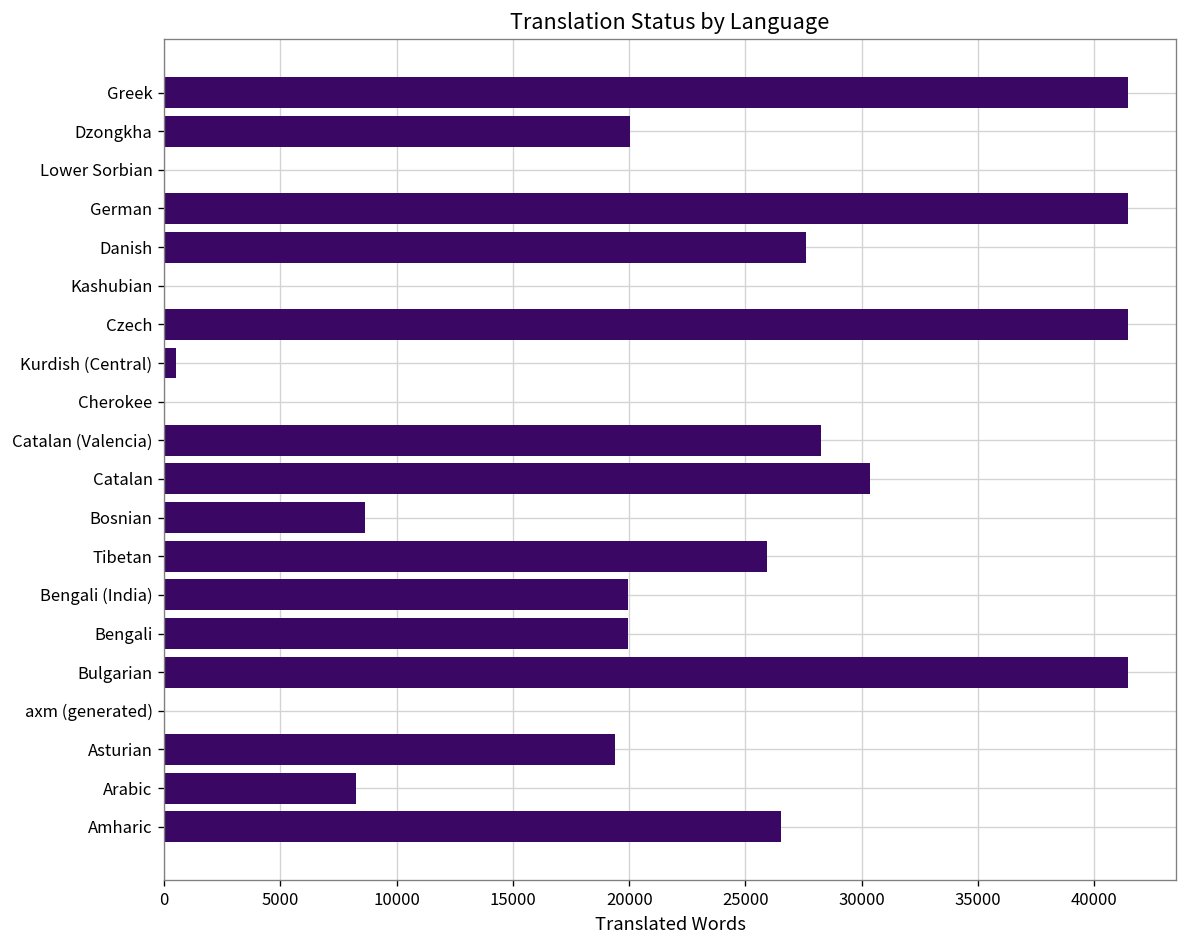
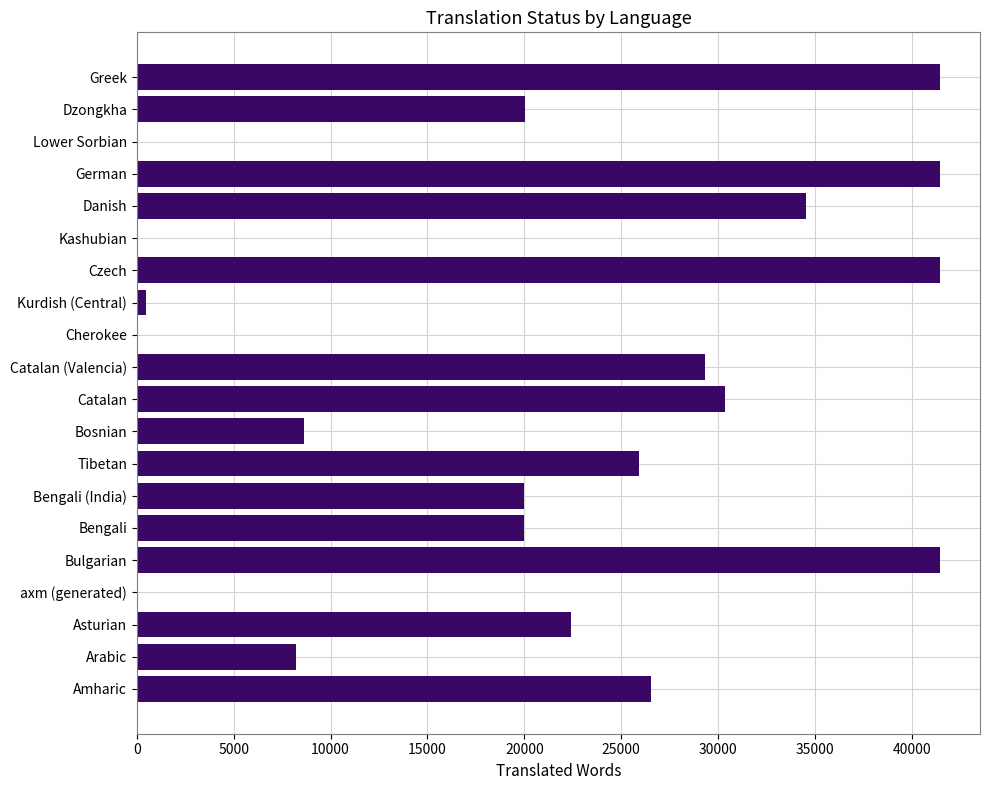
  {
    "Greek": 41400,
    "Dzongkha": 20000,
    "Lower Sorbian": 0,
    "German": 41400,
-   "Danish": 27600,
+   "Danish": 34500,
    "Kashubian": 0,
    "Czech": 41400,
    "Kurdish (Central)": 500,
    "Cherokee": 0,
-   "Catalan (Valencia)": 28200,
+   "Catalan (Valencia)": 29300,
    "Catalan": 30400,
    "Bosnian": 8600,
    "Tibetan": 25900,
    "Bengali (India)": 20000,
    "Bengali": 20000,
    "Bulgarian": 41400,
    "axm (generated)": 0,
-   "Asturian": 19400,
+   "Asturian": 22400,
    "Arabic": 8200,
    "Amharic": 26500
  }
